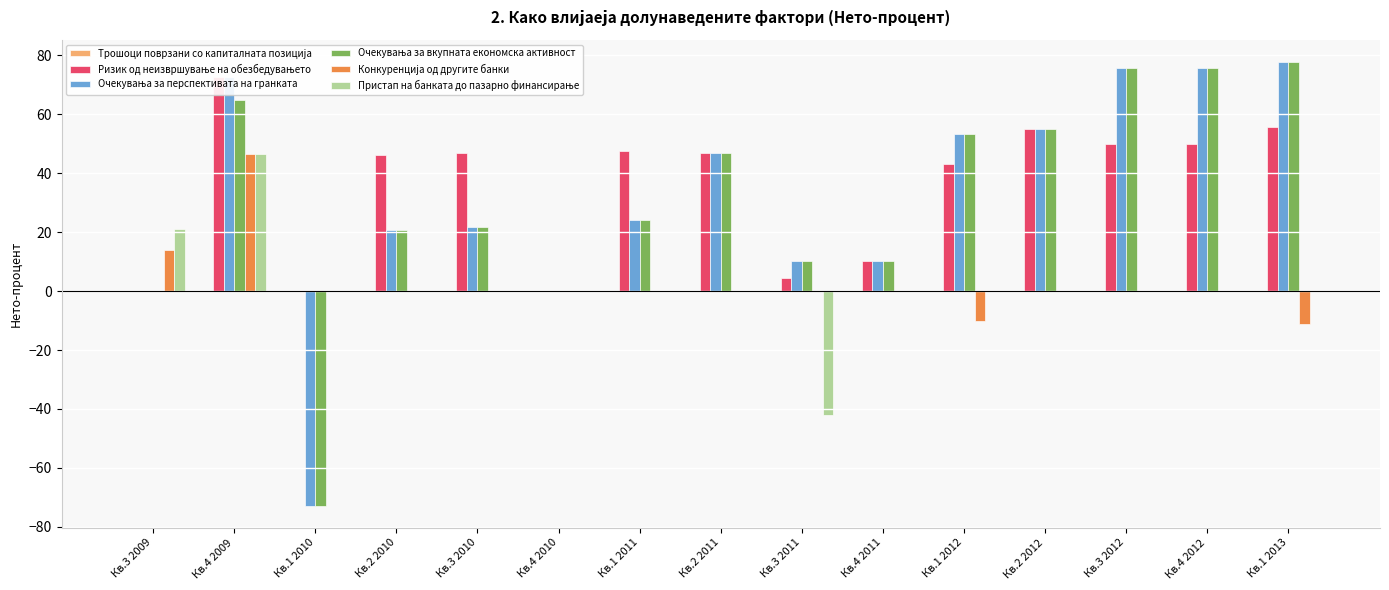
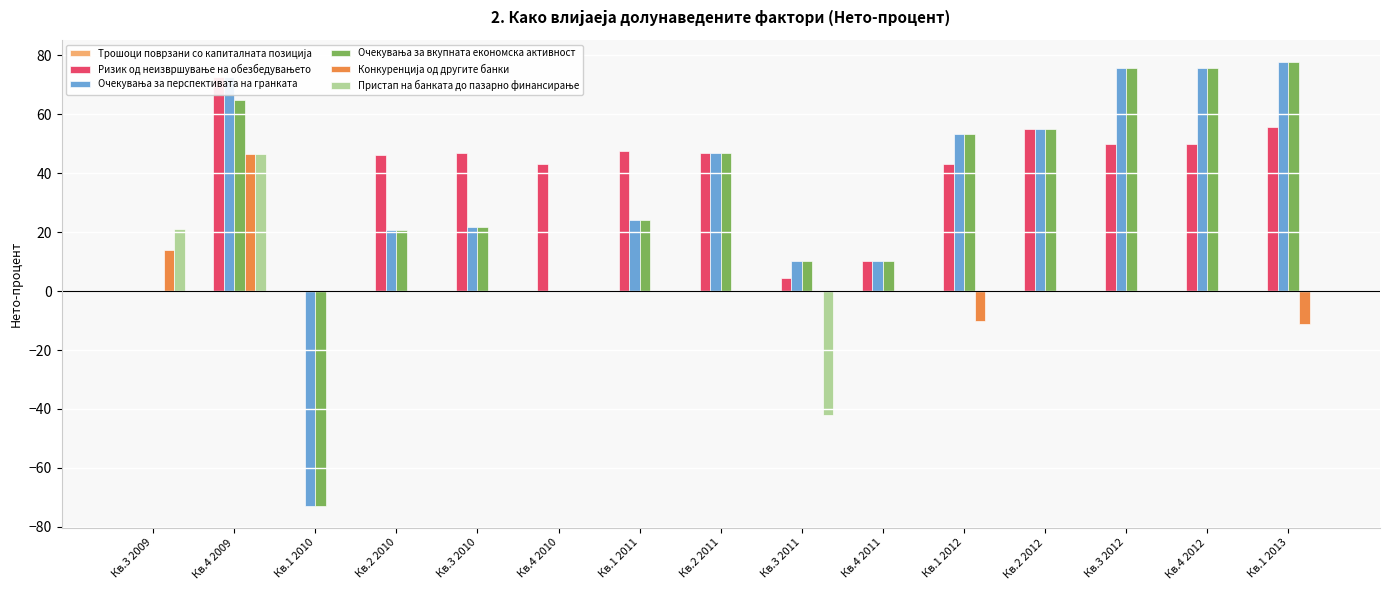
  {
    "Трошоци поврзани со капиталната позиција": {
      "Кв.3 2009": 0,
      "Кв.4 2009": 0,
      "Кв.1 2010": 0,
      "Кв.2 2010": 0,
      "Кв.3 2010": 0,
      "Кв.4 2010": 0,
      "Кв.1 2011": 0,
      "Кв.2 2011": 0,
      "Кв.3 2011": 0,
      "Кв.4 2011": 0,
      "Кв.1 2012": 0,
      "Кв.2 2012": 0,
      "Кв.3 2012": 0,
      "Кв.4 2012": 0,
      "Кв.1 2013": 0
    },
    "Ризик од неизвршување на обезбедувањето": {
      "Кв.3 2009": 0,
      "Кв.1 2010": 0,
      "Кв.2 2010": 46,
      "Кв.3 2010": 47,
-     "Кв.4 2010": 0,
+     "Кв.4 2010": 43,
      "Кв.1 2011": 48,
      "Кв.2 2011": 47,
      "Кв.3 2011": 5,
      "Кв.4 2011": 10,
      "Кв.1 2012": 43,
      "Кв.2 2012": 55,
      "Кв.3 2012": 50,
      "Кв.4 2012": 50,
      "Кв.1 2013": 56
    },
    "Очекувања за перспективата на гранката": {
      "Кв.3 2009": 0,
      "Кв.1 2010": -73,
      "Кв.2 2010": 21,
      "Кв.3 2010": 22,
      "Кв.4 2010": 0,
      "Кв.1 2011": 24,
      "Кв.2 2011": 47,
      "Кв.3 2011": 10,
      "Кв.4 2011": 10,
      "Кв.1 2012": 54,
      "Кв.2 2012": 55,
      "Кв.3 2012": 76,
      "Кв.4 2012": 76,
      "Кв.1 2013": 78
    },
    "Очекувања за вкупната економска активност": {
      "Кв.3 2009": 0,
      "Кв.4 2009": 65,
      "Кв.1 2010": -73,
      "Кв.2 2010": 21,
      "Кв.3 2010": 22,
      "Кв.4 2010": 0,
      "Кв.1 2011": 24,
      "Кв.2 2011": 47,
      "Кв.3 2011": 10,
      "Кв.4 2011": 10,
      "Кв.1 2012": 54,
      "Кв.2 2012": 55,
      "Кв.3 2012": 76,
      "Кв.4 2012": 76,
      "Кв.1 2013": 78
    },
    "Конкуренција од другите банки": {
      "Кв.3 2009": 14,
      "Кв.4 2009": 47,
      "Кв.1 2010": 0,
      "Кв.2 2010": 0,
      "Кв.3 2010": 0,
      "Кв.4 2010": 0,
      "Кв.1 2011": 0,
      "Кв.2 2011": 0,
      "Кв.3 2011": 0,
      "Кв.4 2011": 0,
      "Кв.1 2012": -10,
      "Кв.2 2012": 0,
      "Кв.3 2012": 0,
      "Кв.4 2012": 0,
      "Кв.1 2013": -11
    },
    "Пристап на банката до пазарно финансирање": {
      "Кв.3 2009": 21,
      "Кв.4 2009": 47,
      "Кв.1 2010": 0,
      "Кв.2 2010": 0,
      "Кв.3 2010": 0,
      "Кв.4 2010": 0,
      "Кв.1 2011": 0,
      "Кв.2 2011": 0,
      "Кв.3 2011": -42,
      "Кв.4 2011": 0,
      "Кв.1 2012": 0,
      "Кв.2 2012": 0,
      "Кв.3 2012": 0,
      "Кв.4 2012": 0,
      "Кв.1 2013": 0
    }
  }
